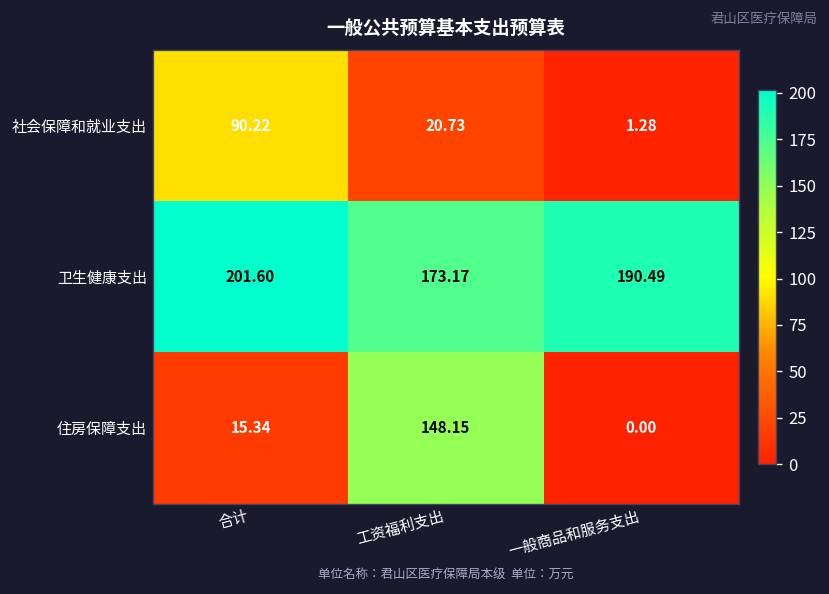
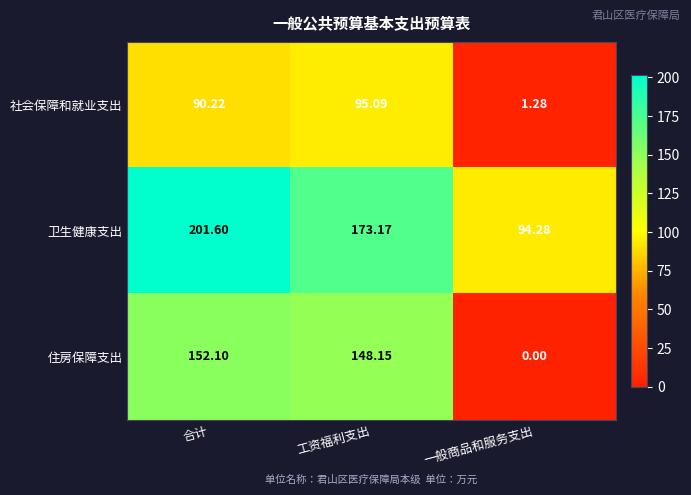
  {
    "社会保障和就业支出": {
      "合计": 90.22,
-     "工资福利支出": 20.73,
+     "工资福利支出": 95.09,
      "一般商品和服务支出": 1.28
    },
    "卫生健康支出": {
      "合计": 201.60,
      "工资福利支出": 173.17,
-     "一般商品和服务支出": 190.49
+     "一般商品和服务支出": 94.28
    },
    "住房保障支出": {
-     "合计": 15.34,
+     "合计": 152.10,
      "工资福利支出": 148.15,
      "一般商品和服务支出": 0.00
    }
  }
